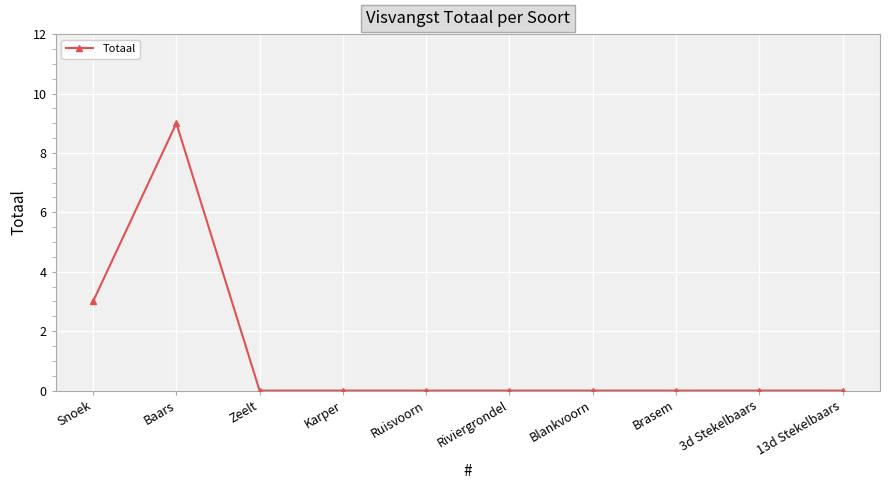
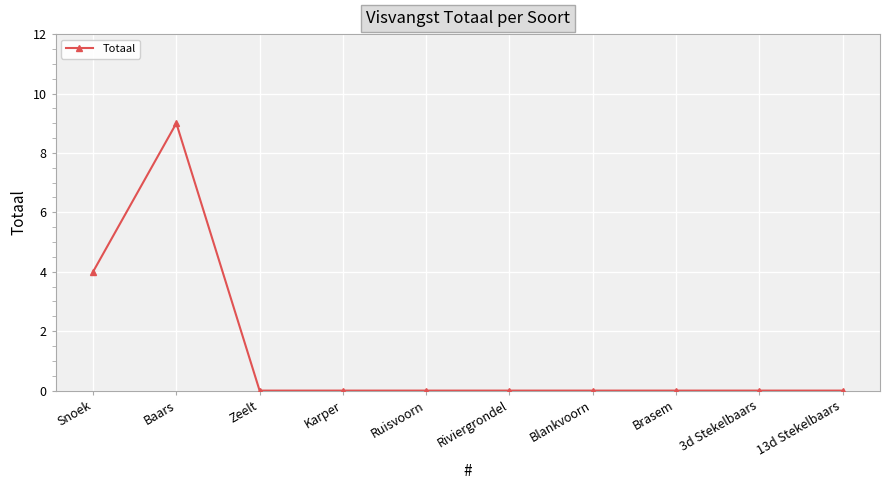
  {
-   "Snoek": 3,
+   "Snoek": 4,
    "Baars": 9,
    "Zeelt": 0,
    "Karper": 0,
    "Ruisvoorn": 0,
    "Riviergrondel": 0,
    "Blankvoorn": 0,
    "Brasem": 0,
    "3d Stekelbaars": 0,
    "13d Stekelbaars": 0
  }
